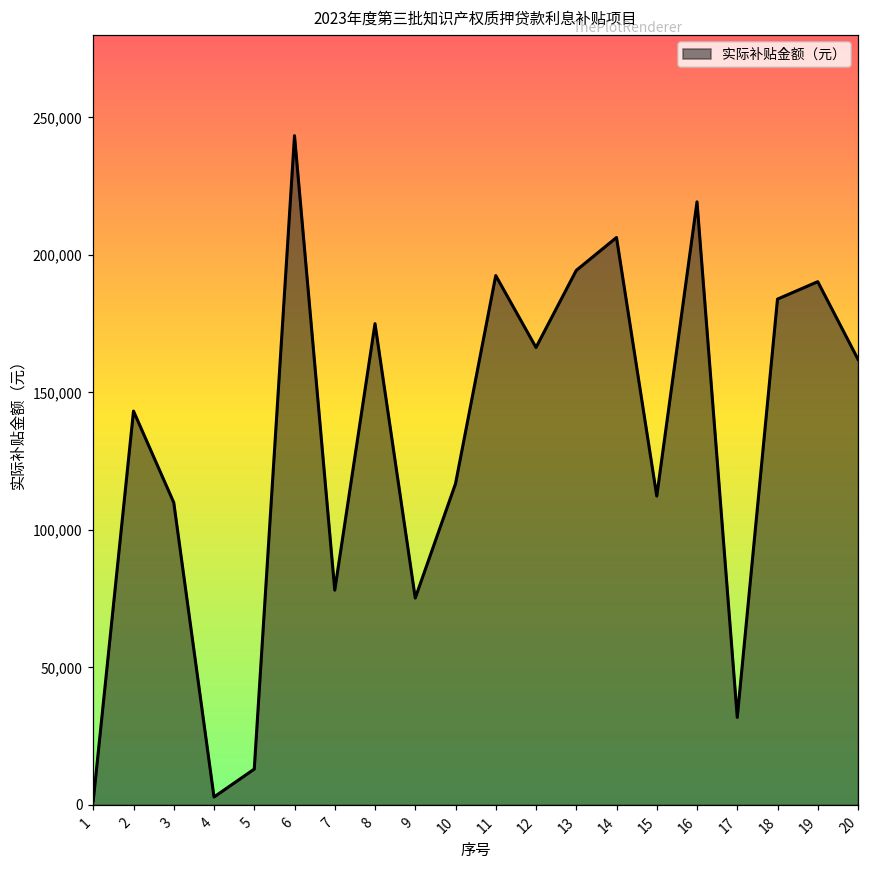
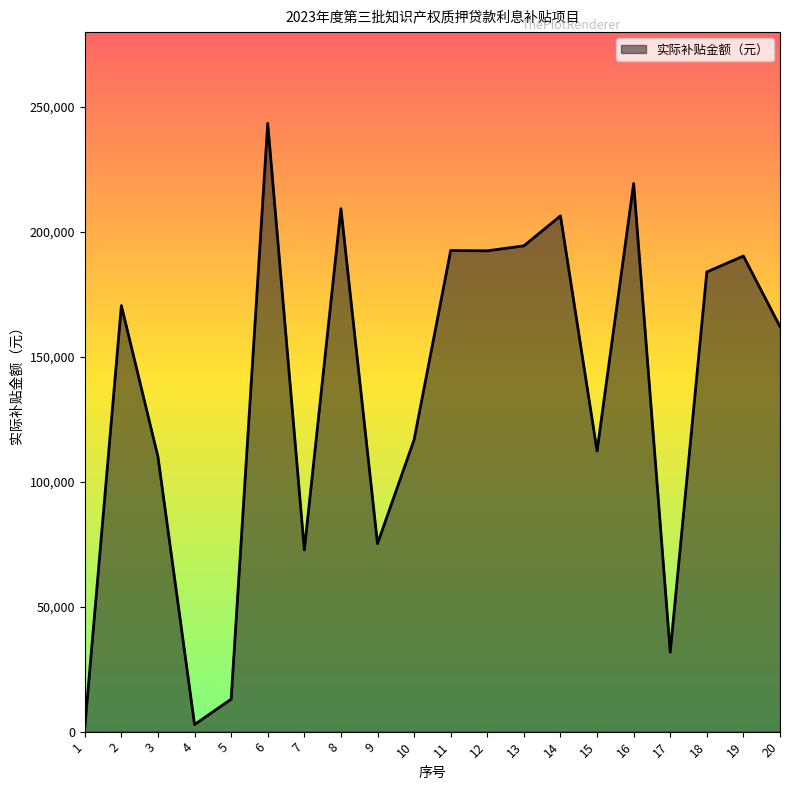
  {
    "1": "2,000",
-   "2": "143,000",
+   "2": "170,000",
    "3": "110,000",
    "4": "3,000",
    "5": "13,000",
    "6": "243,000",
-   "7": "78,000",
-   "8": "175,000",
+   "7": "73,000",
+   "8": "209,000",
    "9": "75,000",
    "10": "117,000",
    "11": "193,000",
-   "12": "166,000",
+   "12": "192,000",
    "13": "194,000",
    "14": "206,000",
    "15": "112,000",
    "16": "219,000",
    "17": "32,000",
    "18": "184,000",
    "19": "190,000",
    "20": "162,000"
  }
